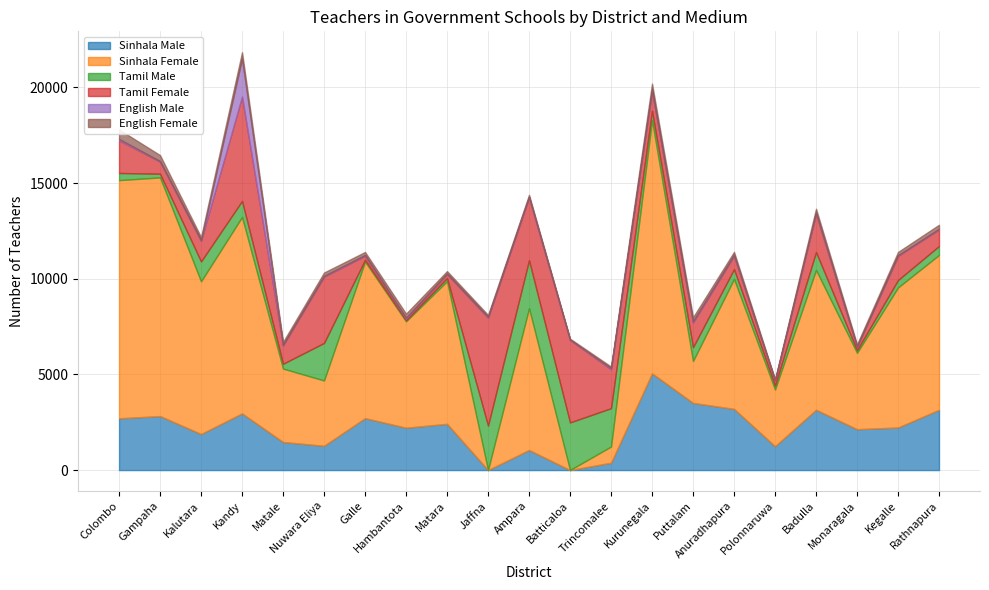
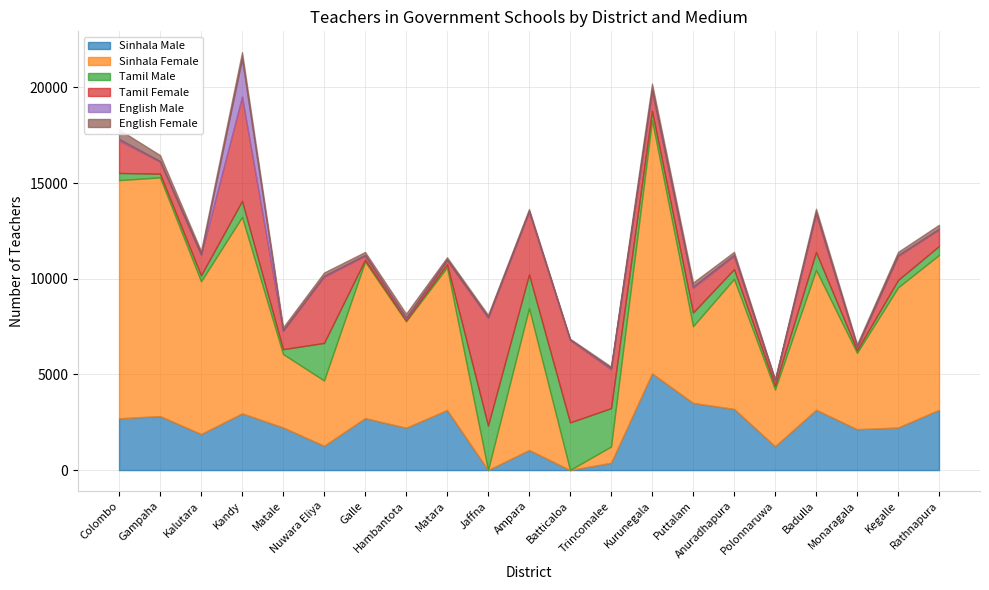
  {
    "Sinhala Male": {
      "Colombo": 2700,
      "Gampaha": 2800,
      "Kalutara": 1900,
      "Kandy": 3000,
-     "Matale": 1500,
+     "Matale": 2200,
      "Nuwara Eliya": 1300,
      "Galle": 2700,
      "Hambantota": 2200,
-     "Matara": 2400,
+     "Matara": 3100,
      "Ampara": 1000,
      "Trincomalee": 400,
      "Kurunegala": 5100,
      "Puttalam": 3500,
      "Anuradhapura": 3200,
      "Polonnaruwa": 1200,
      "Badulla": 3200,
      "Monaragala": 2100,
      "Kegalle": 2200,
      "Rathnapura": 3100
    },
    "Sinhala Female": {
      "Colombo": 12400,
      "Gampaha": 12500,
      "Kalutara": 8000,
      "Kandy": 10300,
      "Matale": 3800,
      "Nuwara Eliya": 3400,
      "Matara": 7500,
      "Ampara": 7400,
      "Trincomalee": 800,
      "Kurunegala": 13200,
-     "Puttalam": 2200,
+     "Puttalam": 4000,
      "Anuradhapura": 6800,
      "Polonnaruwa": 3000,
      "Badulla": 7300,
      "Monaragala": 4000,
      "Kegalle": 7300,
      "Rathnapura": 8100
    },
    "Tamil Male": {
      "Colombo": 400,
      "Gampaha": 200,
-     "Kalutara": 1000,
+     "Kalutara": 300,
      "Kandy": 800,
      "Matale": 300,
      "Nuwara Eliya": 2000,
      "Matara": 200,
      "Jaffna": 2300,
-     "Ampara": 2500,
+     "Ampara": 1800,
      "Batticaloa": 2500,
      "Trincomalee": 2000,
      "Kurunegala": 500,
      "Puttalam": 700,
      "Anuradhapura": 500,
      "Polonnaruwa": 200,
      "Badulla": 900,
      "Monaragala": 100,
      "Kegalle": 400,
      "Rathnapura": 500
    },
    "Tamil Female": {
      "Kandy": 5500
    },
    "English Male": {
      "Kandy": 2000
    },
    "English Female": {
      "Gampaha": 300,
      "Kalutara": 200,
      "Kandy": 300,
      "Matale": 200,
      "Nuwara Eliya": 200,
      "Galle": 200,
      "Hambantota": 200,
      "Kurunegala": 300,
      "Puttalam": 200,
      "Anuradhapura": 200,
      "Badulla": 200,
      "Kegalle": 200,
      "Rathnapura": 200
    }
  }
